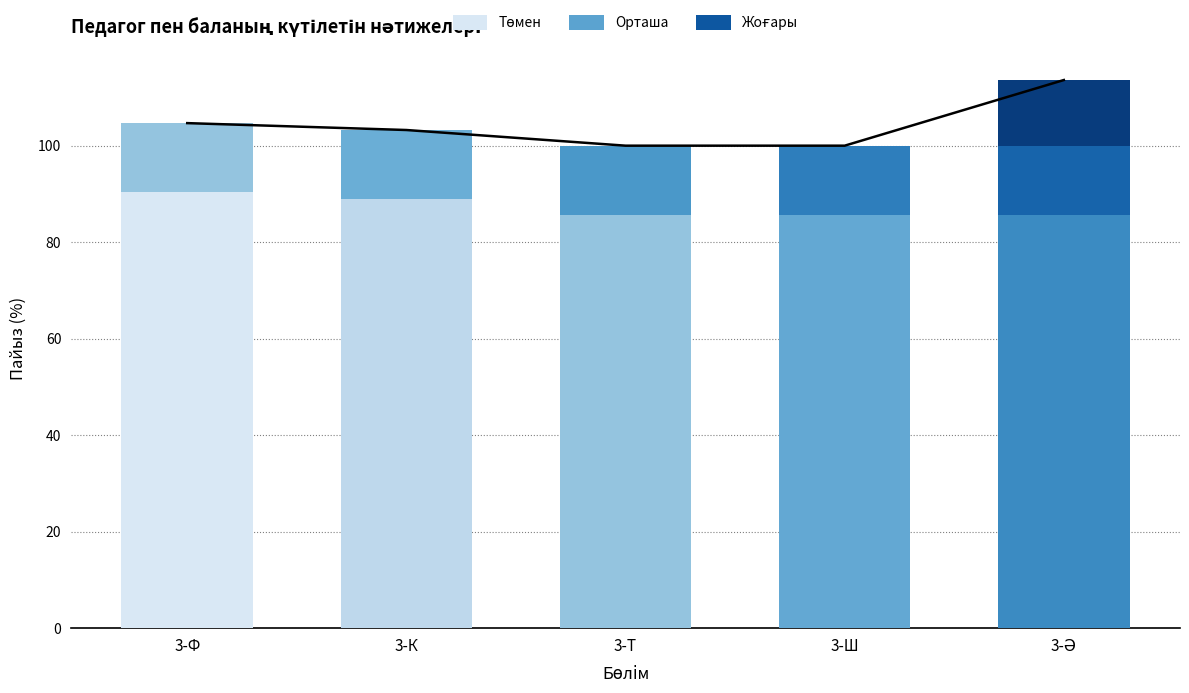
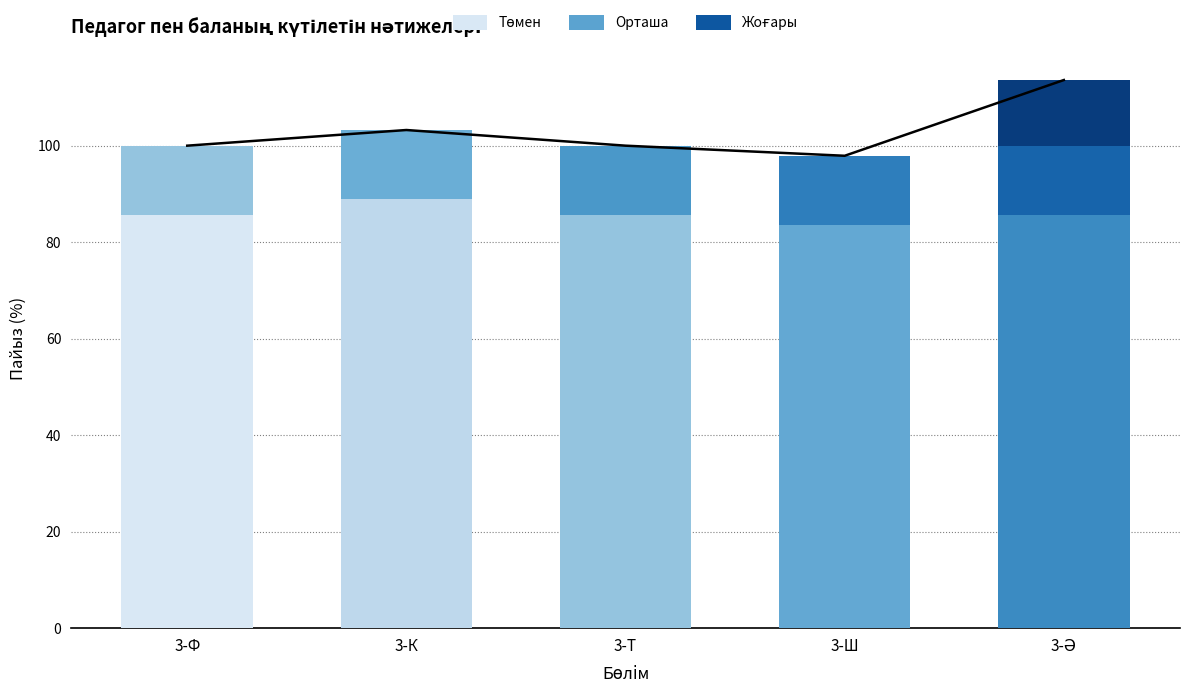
  {
    "Төмен": {
-     "3-Ф": 90,
+     "3-Ф": 86,
      "3-К": 89,
      "3-Т": 86,
-     "3-Ш": 86,
+     "3-Ш": 84,
      "3-Ә": 86
    }
  }
